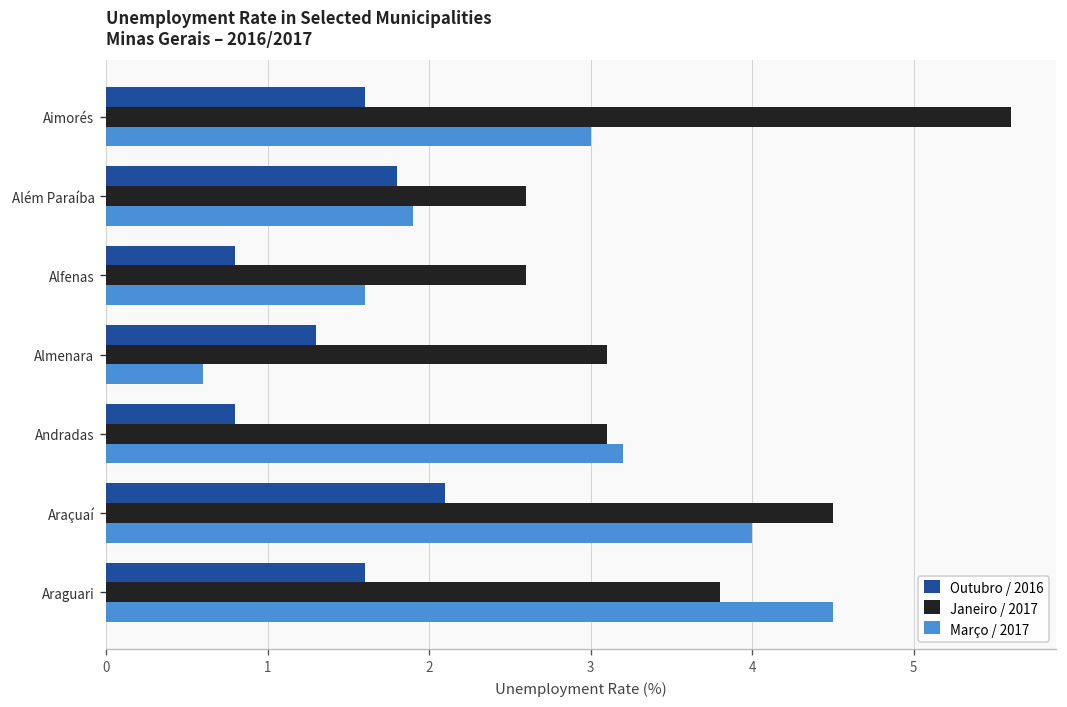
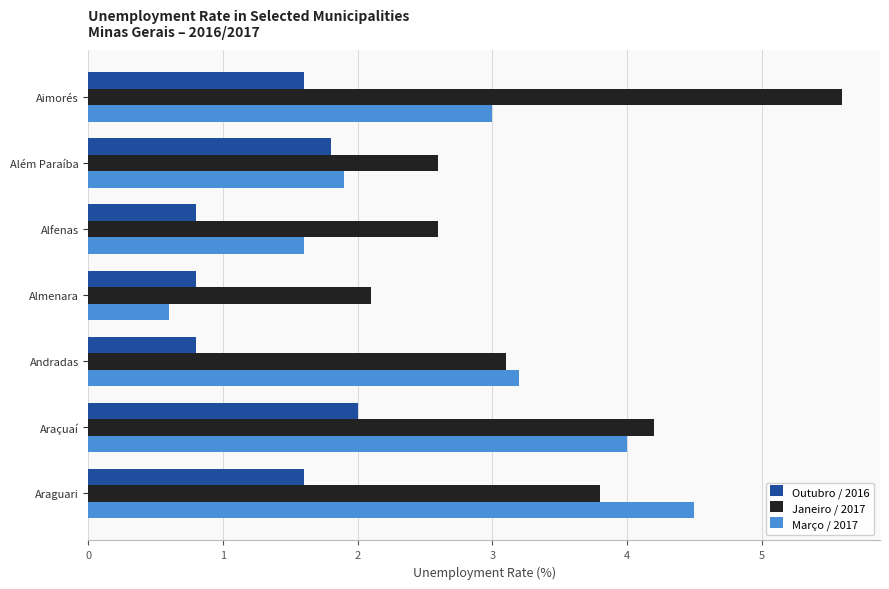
  {
    "Outubro / 2016": {
      "Aimorés": 1.6,
      "Além Paraíba": 1.8,
      "Alfenas": 0.8,
-     "Almenara": 1.3,
+     "Almenara": 0.8,
      "Andradas": 0.8,
-     "Araçuaí": 2.1,
+     "Araçuaí": 2.0,
      "Araguari": 1.6
    },
    "Janeiro / 2017": {
      "Aimorés": 5.6,
      "Além Paraíba": 2.6,
      "Alfenas": 2.6,
-     "Almenara": 3.1,
+     "Almenara": 2.1,
      "Andradas": 3.1,
-     "Araçuaí": 4.5,
+     "Araçuaí": 4.2,
      "Araguari": 3.8
    },
    "Março / 2017": {
      "Aimorés": 3.0,
      "Além Paraíba": 1.9,
      "Alfenas": 1.6,
      "Almenara": 0.6,
      "Andradas": 3.2,
      "Araçuaí": 4.0,
      "Araguari": 4.5
    }
  }
